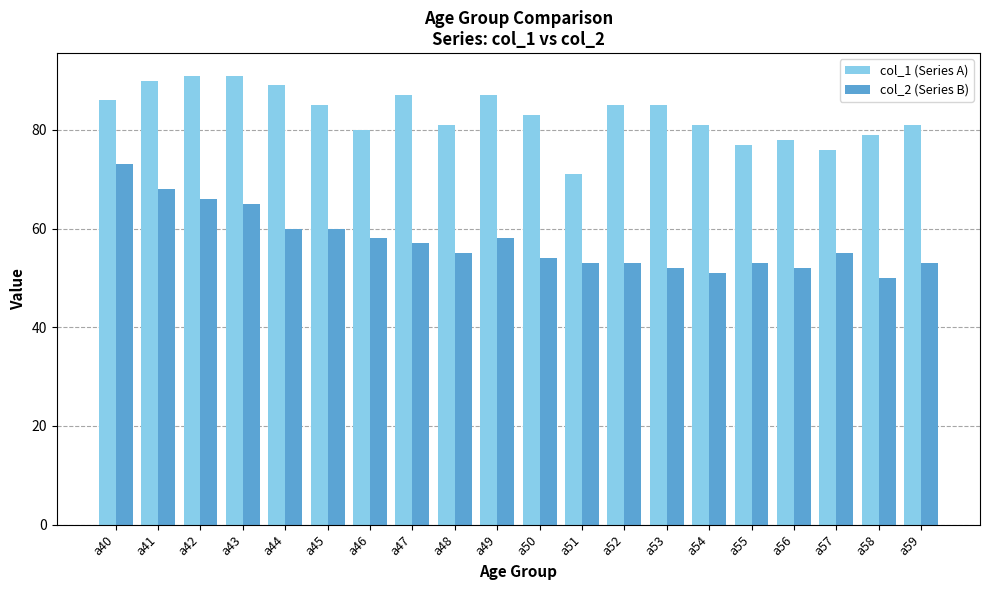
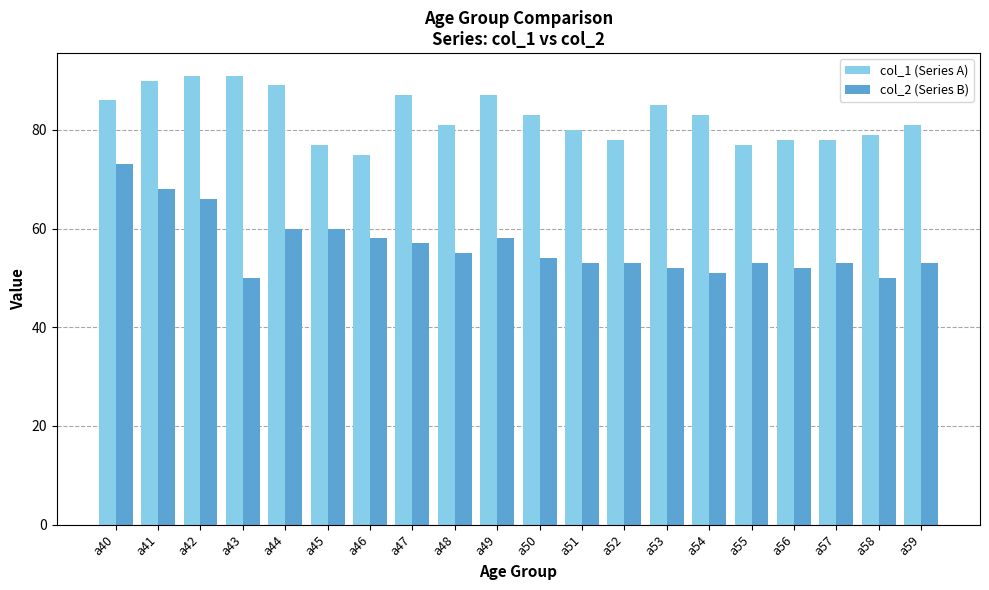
  {
    "col_1 (Series A)": {
      "a40": 86,
      "a41": 90,
      "a42": 91,
      "a43": 91,
      "a44": 89,
-     "a45": 85,
-     "a46": 80,
+     "a45": 77,
+     "a46": 75,
      "a47": 87,
      "a48": 81,
      "a49": 87,
      "a50": 83,
-     "a51": 71,
-     "a52": 85,
+     "a51": 80,
+     "a52": 78,
      "a53": 85,
-     "a54": 81,
+     "a54": 83,
      "a55": 77,
      "a56": 78,
-     "a57": 76,
+     "a57": 78,
      "a58": 79,
      "a59": 81
    },
    "col_2 (Series B)": {
      "a40": 73,
      "a41": 68,
      "a42": 66,
-     "a43": 65,
+     "a43": 50,
      "a44": 60,
      "a45": 60,
      "a46": 58,
      "a47": 57,
      "a48": 55,
      "a49": 58,
      "a50": 54,
      "a51": 53,
      "a52": 53,
      "a53": 52,
      "a54": 51,
      "a55": 53,
      "a56": 52,
-     "a57": 55,
+     "a57": 53,
      "a58": 50,
      "a59": 53
    }
  }
